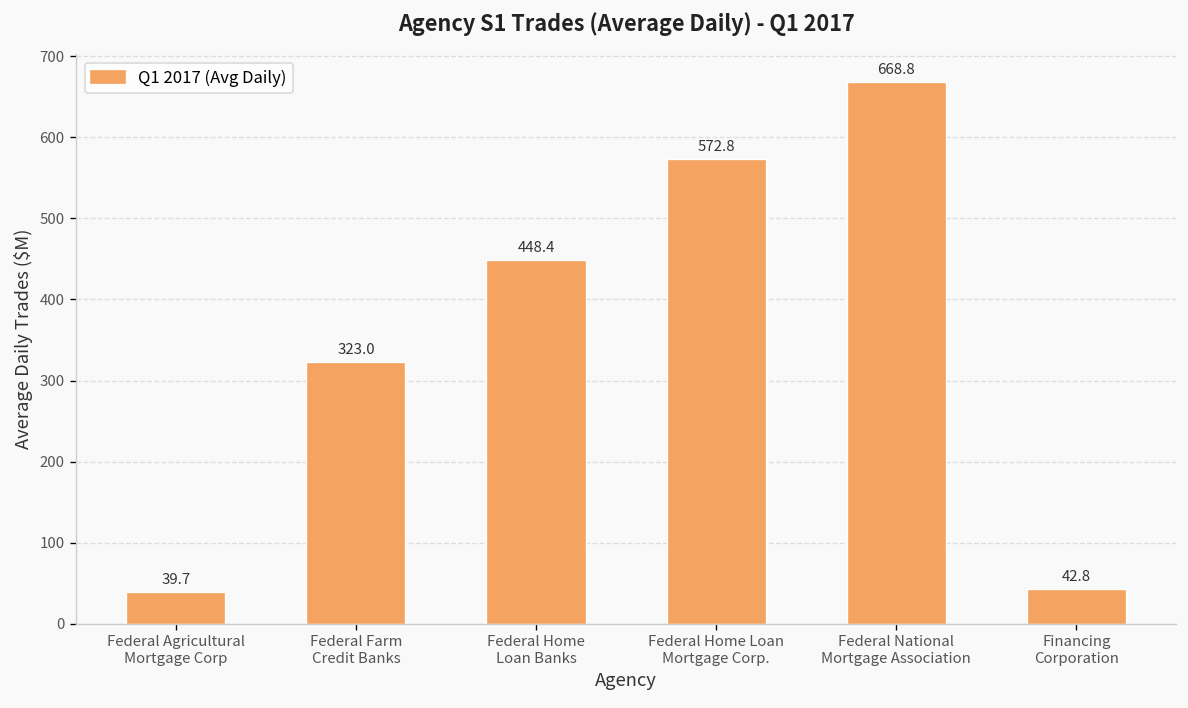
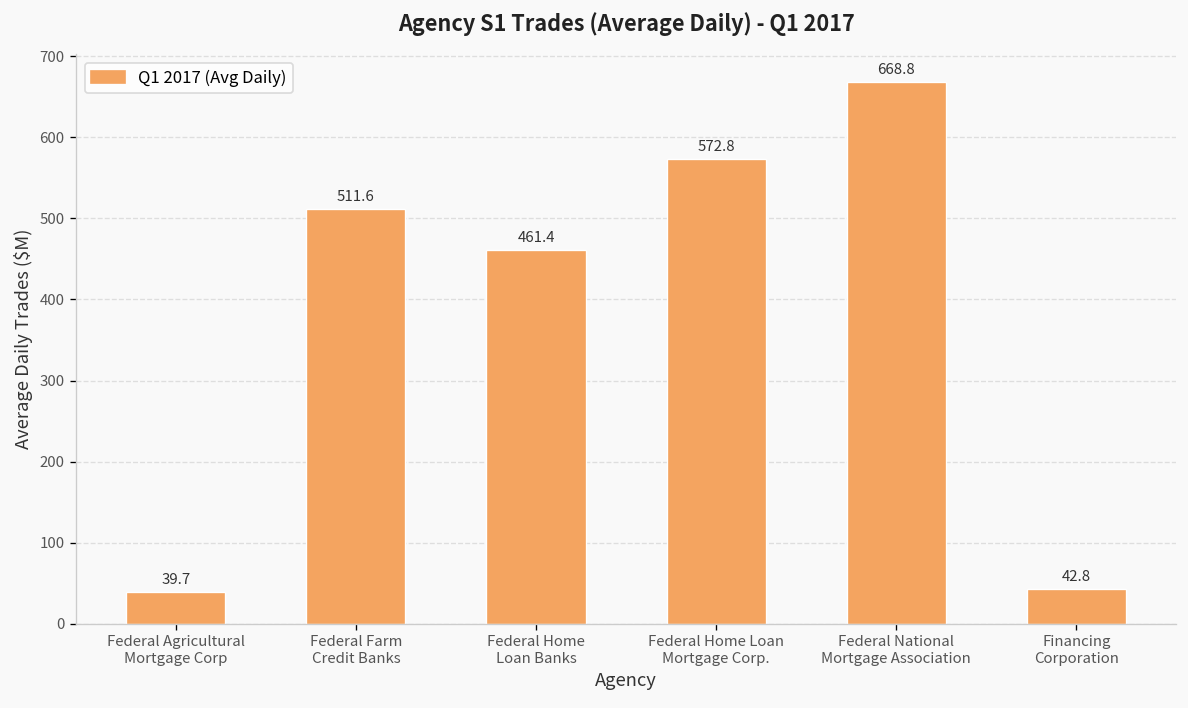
  {
    "Federal Agricultural Mortgage Corp": 39.7,
-   "Federal Farm Credit Banks": 323.0,
-   "Federal Home Loan Banks": 448.4,
+   "Federal Farm Credit Banks": 511.6,
+   "Federal Home Loan Banks": 461.4,
    "Federal Home Loan Mortgage Corp.": 572.8,
    "Federal National Mortgage Association": 668.8,
    "Financing Corporation": 42.8
  }
